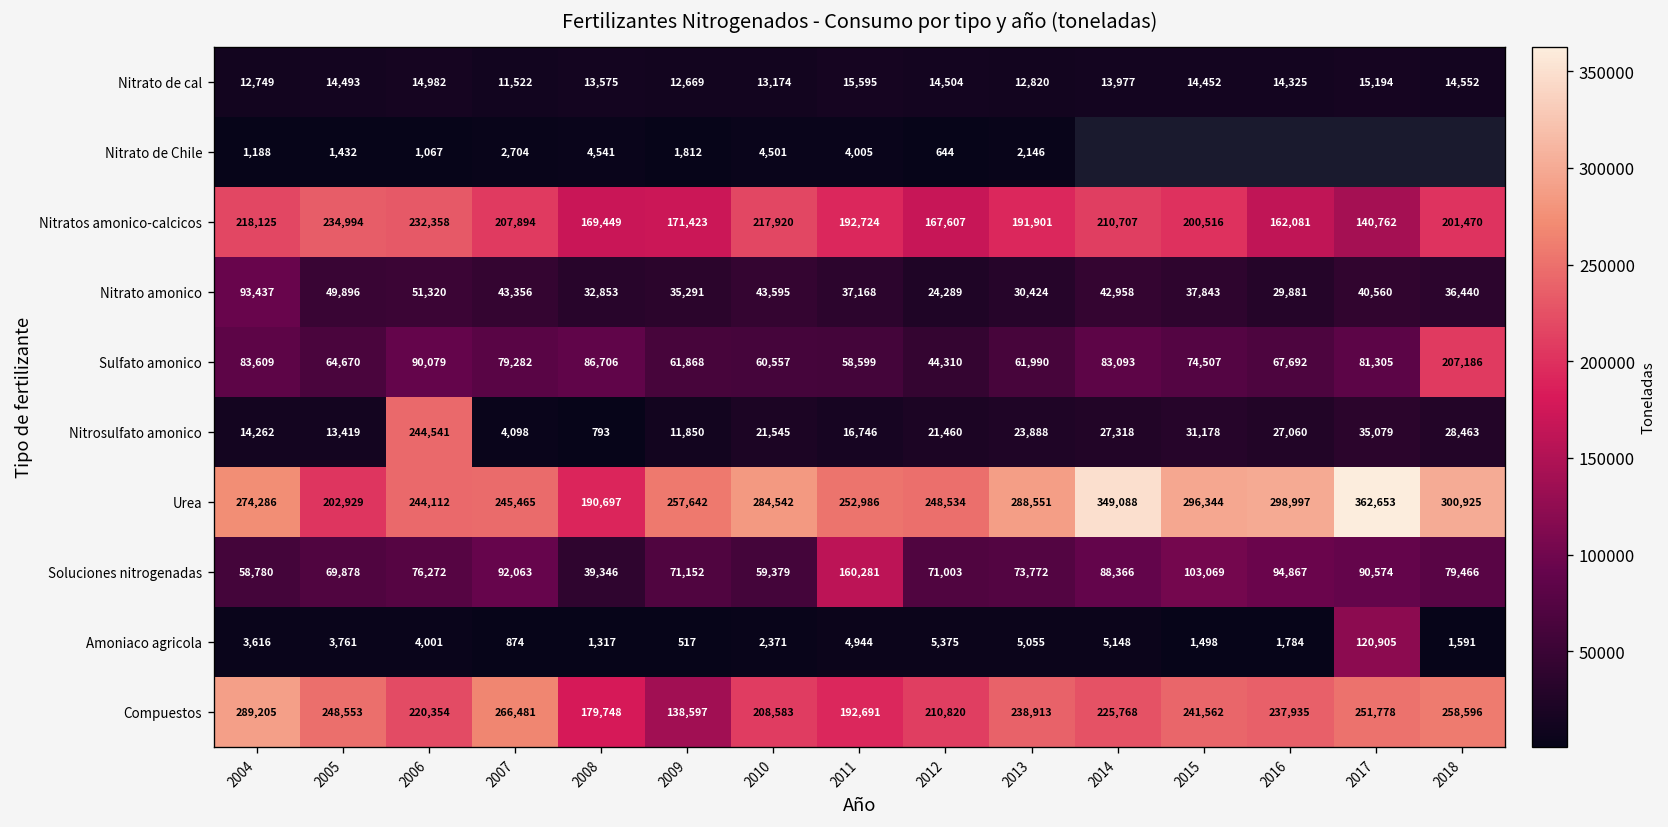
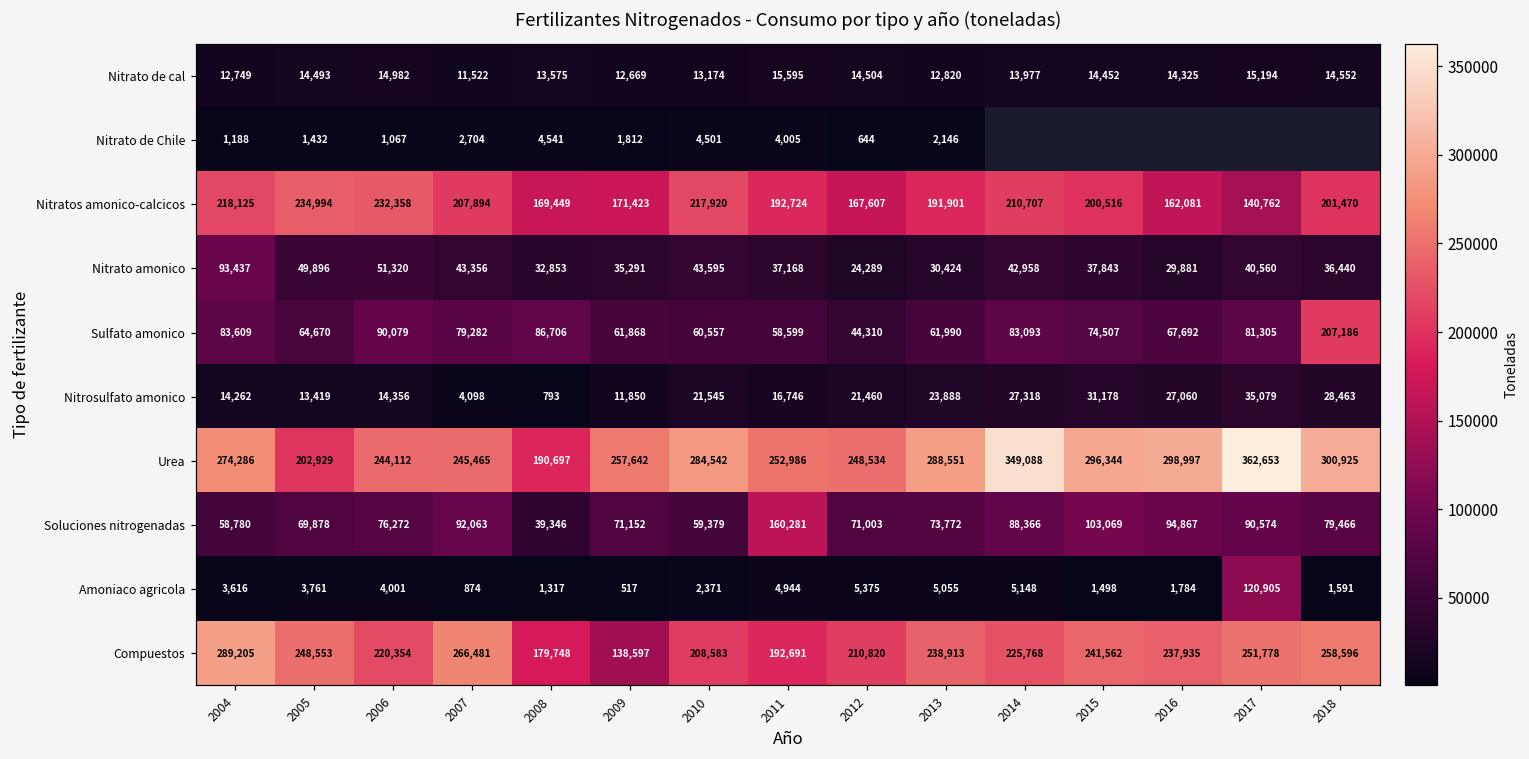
  {
    "Nitrato de cal": {
      "2004": "12,749",
      "2005": "14,493",
      "2006": "14,982",
      "2007": "11,522",
      "2008": "13,575",
      "2009": "12,669",
      "2010": "13,174",
      "2011": "15,595",
      "2012": "14,504",
      "2013": "12,820",
      "2014": "13,977",
      "2015": "14,452",
      "2016": "14,325",
      "2017": "15,194",
      "2018": "14,552"
    },
    "Nitrato de Chile": {
      "2004": "1,188",
      "2005": "1,432",
      "2006": "1,067",
      "2007": "2,704",
      "2008": "4,541",
      "2009": "1,812",
      "2010": "4,501",
      "2011": "4,005",
      "2012": "644",
      "2013": "2,146"
    },
    "Nitratos amonico-calcicos": {
      "2004": "218,125",
      "2005": "234,994",
      "2006": "232,358",
      "2007": "207,894",
      "2008": "169,449",
      "2009": "171,423",
      "2010": "217,920",
      "2011": "192,724",
      "2012": "167,607",
      "2013": "191,901",
      "2014": "210,707",
      "2015": "200,516",
      "2016": "162,081",
      "2017": "140,762",
      "2018": "201,470"
    },
    "Nitrato amonico": {
      "2004": "93,437",
      "2005": "49,896",
      "2006": "51,320",
      "2007": "43,356",
      "2008": "32,853",
      "2009": "35,291",
      "2010": "43,595",
      "2011": "37,168",
      "2012": "24,289",
      "2013": "30,424",
      "2014": "42,958",
      "2015": "37,843",
      "2016": "29,881",
      "2017": "40,560",
      "2018": "36,440"
    },
    "Sulfato amonico": {
      "2004": "83,609",
      "2005": "64,670",
      "2006": "90,079",
      "2007": "79,282",
      "2008": "86,706",
      "2009": "61,868",
      "2010": "60,557",
      "2011": "58,599",
      "2012": "44,310",
      "2013": "61,990",
      "2014": "83,093",
      "2015": "74,507",
      "2016": "67,692",
      "2017": "81,305",
      "2018": "207,186"
    },
    "Nitrosulfato amonico": {
      "2004": "14,262",
      "2005": "13,419",
-     "2006": "244,541",
+     "2006": "14,356",
      "2007": "4,098",
      "2008": "793",
      "2009": "11,850",
      "2010": "21,545",
      "2011": "16,746",
      "2012": "21,460",
      "2013": "23,888",
      "2014": "27,318",
      "2015": "31,178",
      "2016": "27,060",
      "2017": "35,079",
      "2018": "28,463"
    },
    "Urea": {
      "2004": "274,286",
      "2005": "202,929",
      "2006": "244,112",
      "2007": "245,465",
      "2008": "190,697",
      "2009": "257,642",
      "2010": "284,542",
      "2011": "252,986",
      "2012": "248,534",
      "2013": "288,551",
      "2014": "349,088",
      "2015": "296,344",
      "2016": "298,997",
      "2017": "362,653",
      "2018": "300,925"
    },
    "Soluciones nitrogenadas": {
      "2004": "58,780",
      "2005": "69,878",
      "2006": "76,272",
      "2007": "92,063",
      "2008": "39,346",
      "2009": "71,152",
      "2010": "59,379",
      "2011": "160,281",
      "2012": "71,003",
      "2013": "73,772",
      "2014": "88,366",
      "2015": "103,069",
      "2016": "94,867",
      "2017": "90,574",
      "2018": "79,466"
    },
    "Amoniaco agricola": {
      "2004": "3,616",
      "2005": "3,761",
      "2006": "4,001",
      "2007": "874",
      "2008": "1,317",
      "2009": "517",
      "2010": "2,371",
      "2011": "4,944",
      "2012": "5,375",
      "2013": "5,055",
      "2014": "5,148",
      "2015": "1,498",
      "2016": "1,784",
      "2017": "120,905",
      "2018": "1,591"
    },
    "Compuestos": {
      "2004": "289,205",
      "2005": "248,553",
      "2006": "220,354",
      "2007": "266,481",
      "2008": "179,748",
      "2009": "138,597",
      "2010": "208,583",
      "2011": "192,691",
      "2012": "210,820",
      "2013": "238,913",
      "2014": "225,768",
      "2015": "241,562",
      "2016": "237,935",
      "2017": "251,778",
      "2018": "258,596"
    }
  }
